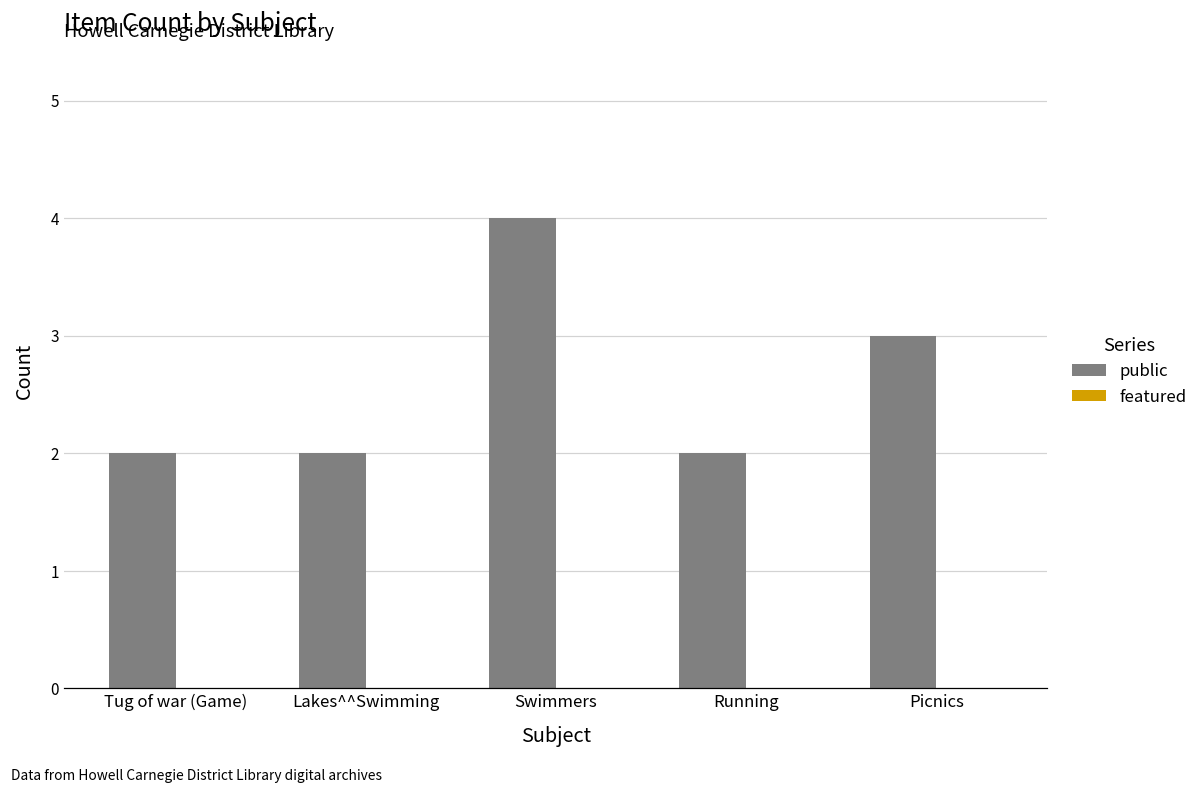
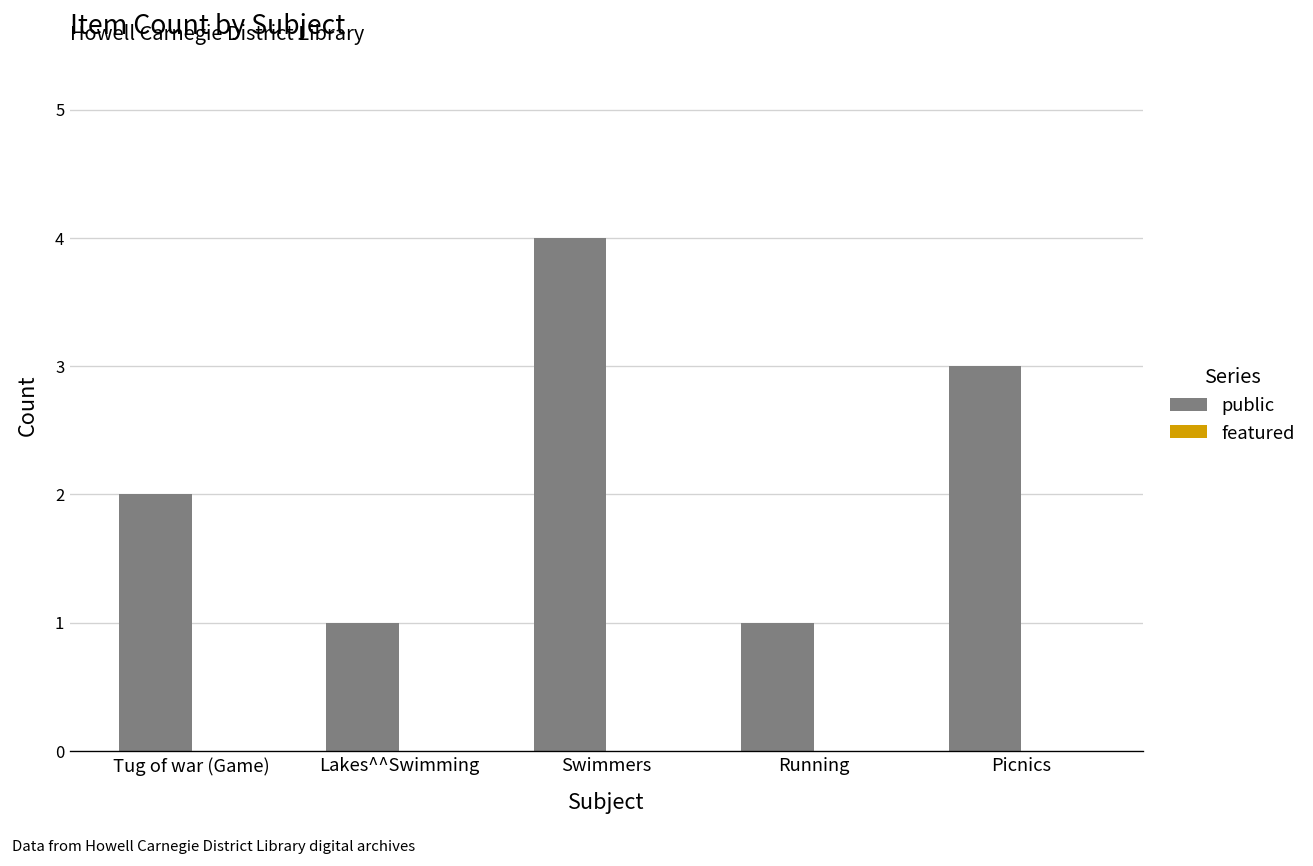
  {
    "public": {
      "Tug of war (Game)": 2,
-     "Lakes^^Swimming": 2,
+     "Lakes^^Swimming": 1,
      "Swimmers": 4,
-     "Running": 2,
+     "Running": 1,
      "Picnics": 3
    },
    "featured": {
      "Tug of war (Game)": 0,
      "Lakes^^Swimming": 0,
      "Swimmers": 0,
      "Running": 0,
      "Picnics": 0
    }
  }
